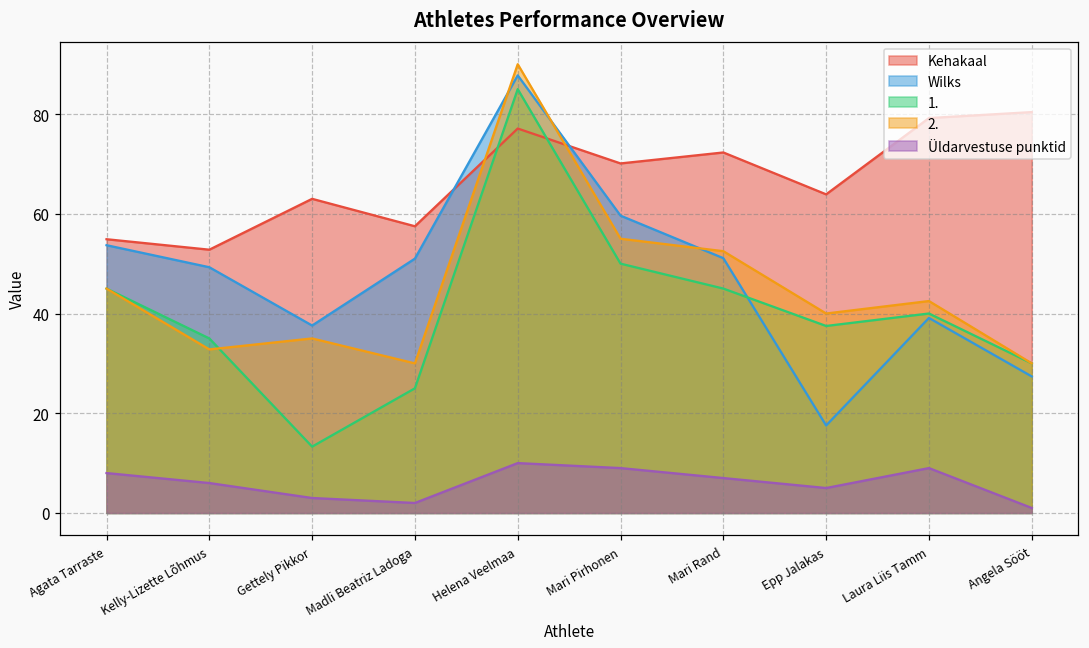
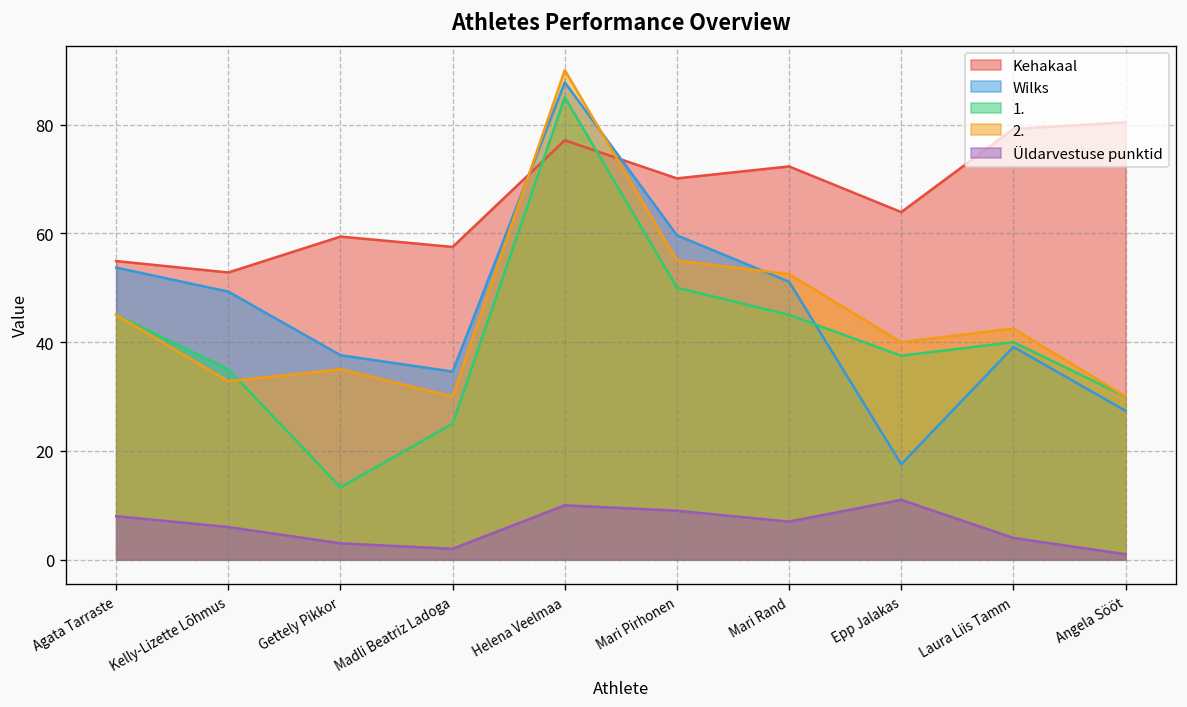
  {
    "Kehakaal": {
      "Agata Tarraste": 55,
      "Kelly-Lizette Lõhmus": 53,
-     "Gettely Pikkor": 63,
+     "Gettely Pikkor": 59,
      "Madli Beatriz Ladoga": 58,
      "Helena Veelmaa": 77,
      "Mari Pirhonen": 70,
      "Mari Rand": 72,
      "Epp Jalakas": 64
    },
    "Wilks": {
      "Agata Tarraste": 54,
      "Kelly-Lizette Lõhmus": 49,
      "Gettely Pikkor": 38,
-     "Madli Beatriz Ladoga": 51,
+     "Madli Beatriz Ladoga": 35,
      "Helena Veelmaa": 88,
      "Mari Pirhonen": 60,
      "Mari Rand": 51,
      "Epp Jalakas": 18,
      "Laura Liis Tamm": 39,
      "Angela Sööt": 27
    },
    "1.": {
      "Kelly-Lizette Lõhmus": 35,
      "Gettely Pikkor": 13,
      "Madli Beatriz Ladoga": 25,
      "Helena Veelmaa": 85,
      "Mari Pirhonen": 50,
      "Mari Rand": 45,
      "Epp Jalakas": 38,
      "Laura Liis Tamm": 40
    },
    "2.": {
      "Kelly-Lizette Lõhmus": 33,
      "Gettely Pikkor": 35,
      "Madli Beatriz Ladoga": 30,
      "Helena Veelmaa": 90,
      "Mari Pirhonen": 55,
      "Mari Rand": 53,
      "Epp Jalakas": 40,
      "Laura Liis Tamm": 43
    },
    "Üldarvestuse punktid": {
      "Agata Tarraste": 8,
      "Kelly-Lizette Lõhmus": 6,
      "Gettely Pikkor": 3,
      "Madli Beatriz Ladoga": 2,
      "Helena Veelmaa": 10,
      "Mari Pirhonen": 9,
      "Mari Rand": 7,
-     "Epp Jalakas": 5,
-     "Laura Liis Tamm": 9,
+     "Epp Jalakas": 11,
+     "Laura Liis Tamm": 4,
      "Angela Sööt": 1
    }
  }
